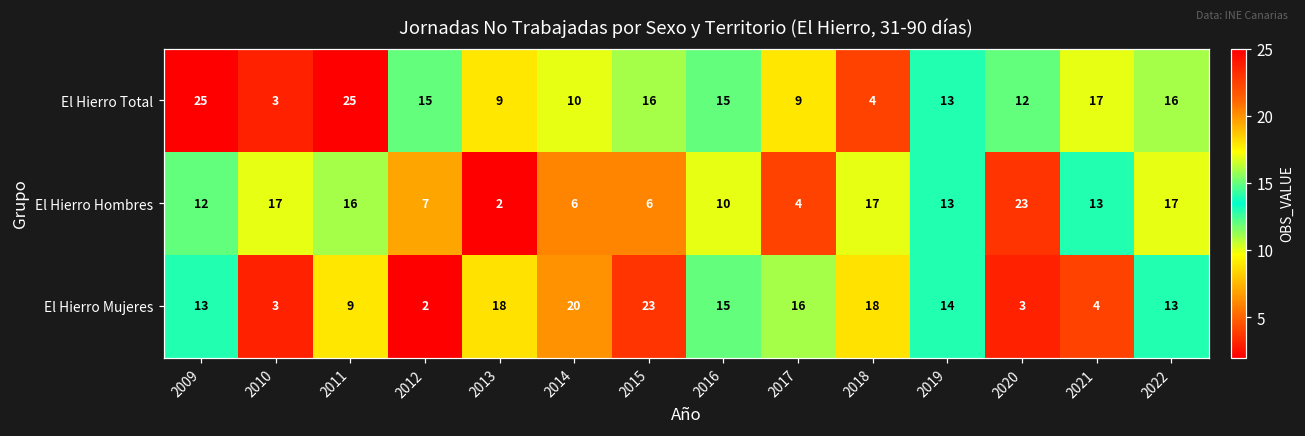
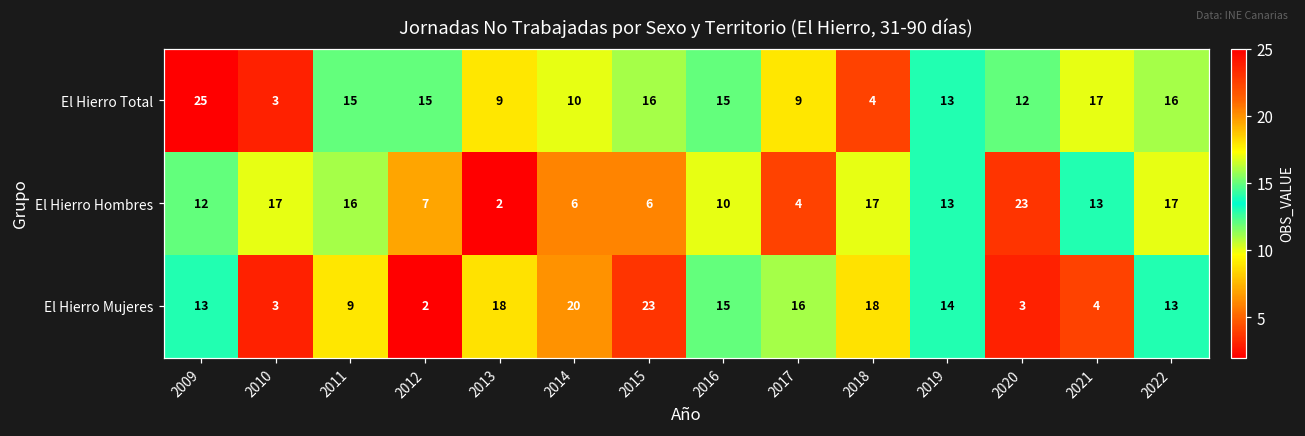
  {
    "El Hierro Total": {
      "2009": 25,
      "2010": 3,
-     "2011": 25,
+     "2011": 15,
      "2012": 15,
      "2013": 9,
      "2014": 10,
      "2015": 16,
      "2016": 15,
      "2017": 9,
      "2018": 4,
      "2019": 13,
      "2020": 12,
      "2021": 17,
      "2022": 16
    },
    "El Hierro Hombres": {
      "2009": 12,
      "2010": 17,
      "2011": 16,
      "2012": 7,
      "2013": 2,
      "2014": 6,
      "2015": 6,
      "2016": 10,
      "2017": 4,
      "2018": 17,
      "2019": 13,
      "2020": 23,
      "2021": 13,
      "2022": 17
    },
    "El Hierro Mujeres": {
      "2009": 13,
      "2010": 3,
      "2011": 9,
      "2012": 2,
      "2013": 18,
      "2014": 20,
      "2015": 23,
      "2016": 15,
      "2017": 16,
      "2018": 18,
      "2019": 14,
      "2020": 3,
      "2021": 4,
      "2022": 13
    }
  }
